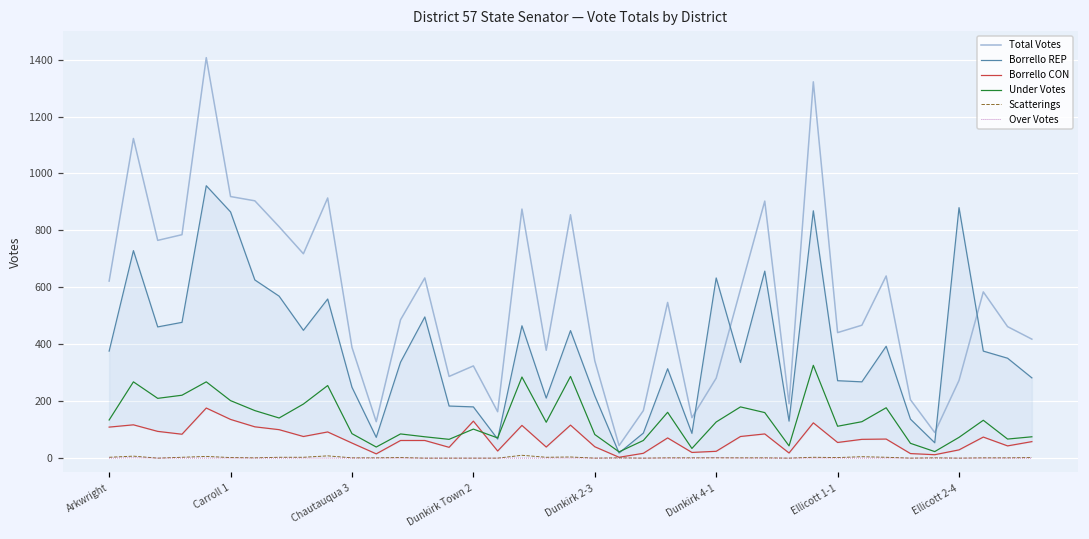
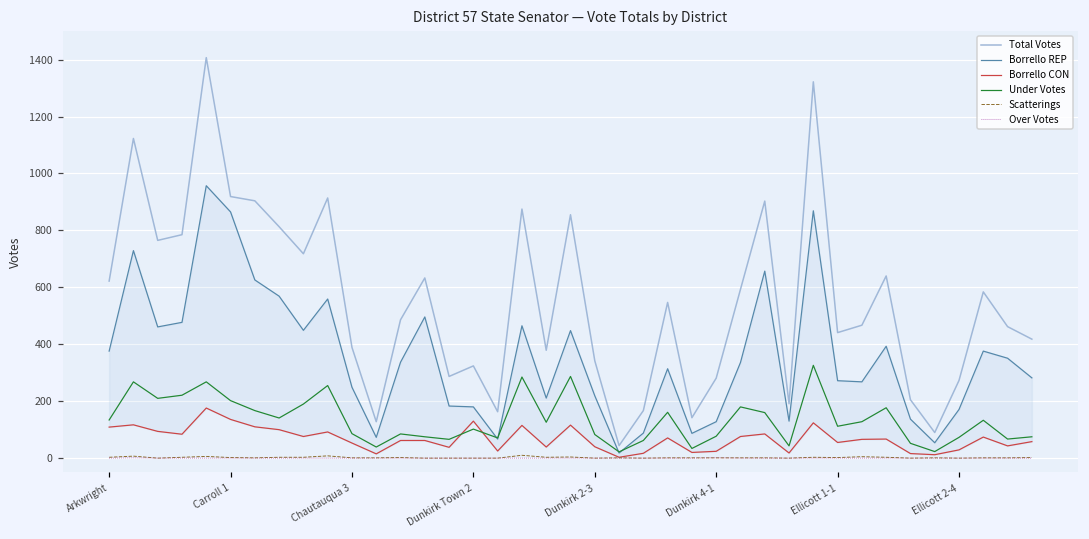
  {
    "Total Votes": {
      "Arkwright": 620,
      "Carroll 1": 920,
      "Chautauqua 3": 390,
      "Dunkirk Town 2": 320,
      "Dunkirk 2-3": 340,
      "Dunkirk 4-1": 280,
      "Ellicott 1-1": 440,
      "Ellicott 2-4": 270
    },
    "Borrello REP": {
      "Arkwright": 380,
      "Carroll 1": 870,
      "Chautauqua 3": 250,
      "Dunkirk Town 2": 180,
      "Dunkirk 2-3": 220,
-     "Dunkirk 4-1": 630,
+     "Dunkirk 4-1": 130,
      "Ellicott 1-1": 270,
-     "Ellicott 2-4": 880
+     "Ellicott 2-4": 170
    },
    "Borrello CON": {
      "Arkwright": 110,
      "Carroll 1": 140,
      "Chautauqua 3": 50,
      "Dunkirk Town 2": 130,
      "Dunkirk 2-3": 40,
      "Dunkirk 4-1": 20,
      "Ellicott 1-1": 60,
      "Ellicott 2-4": 30
    },
    "Under Votes": {
      "Arkwright": 130,
      "Carroll 1": 200,
      "Chautauqua 3": 90,
      "Dunkirk Town 2": 100,
      "Dunkirk 2-3": 80,
-     "Dunkirk 4-1": 130,
+     "Dunkirk 4-1": 80,
      "Ellicott 1-1": 110,
      "Ellicott 2-4": 70
    }
  }
